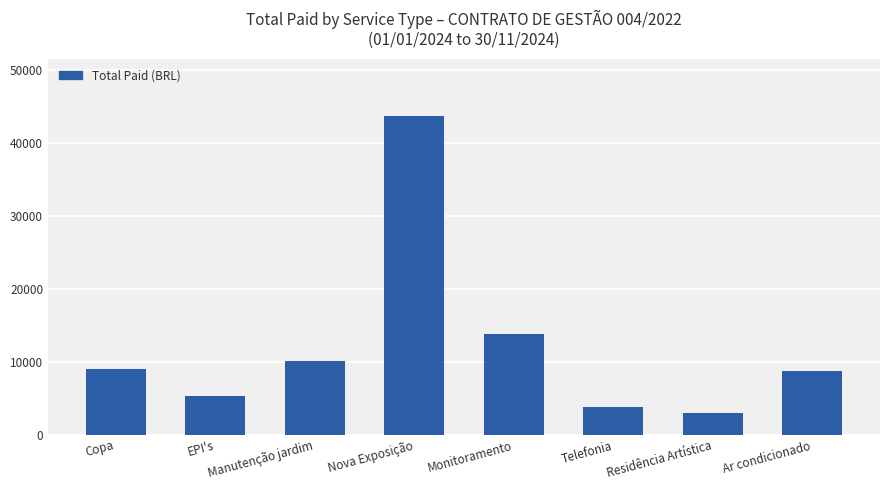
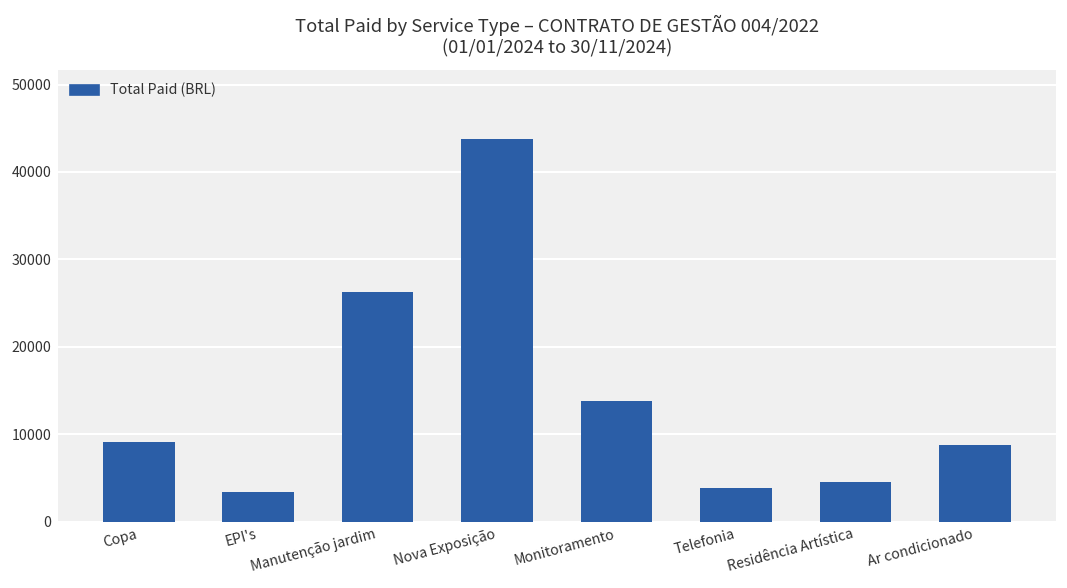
  {
    "Copa": 9000,
-   "EPI's": 5000,
-   "Manutenção jardim": 10000,
+   "EPI's": 3000,
+   "Manutenção jardim": 26000,
    "Nova Exposição": 44000,
    "Monitoramento": 14000,
    "Telefonia": 4000,
-   "Residência Artística": 3000,
+   "Residência Artística": 5000,
    "Ar condicionado": 9000
  }
